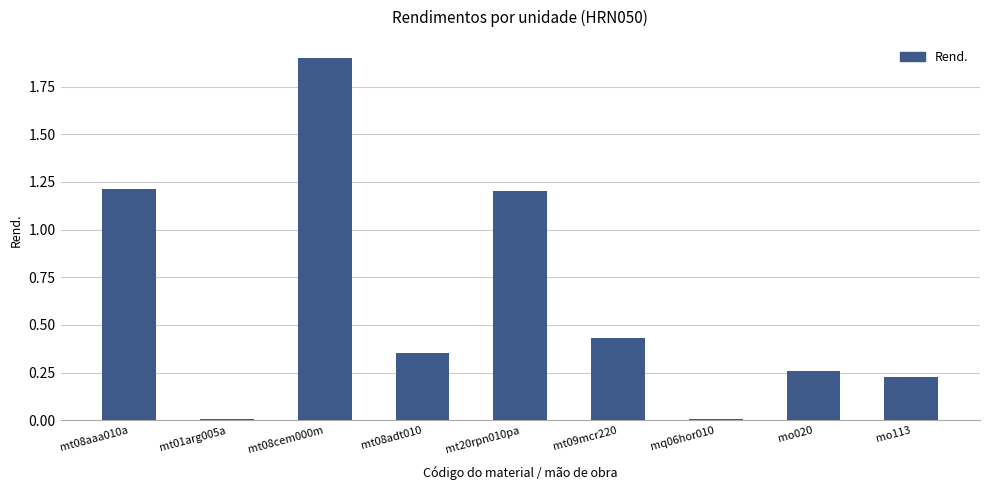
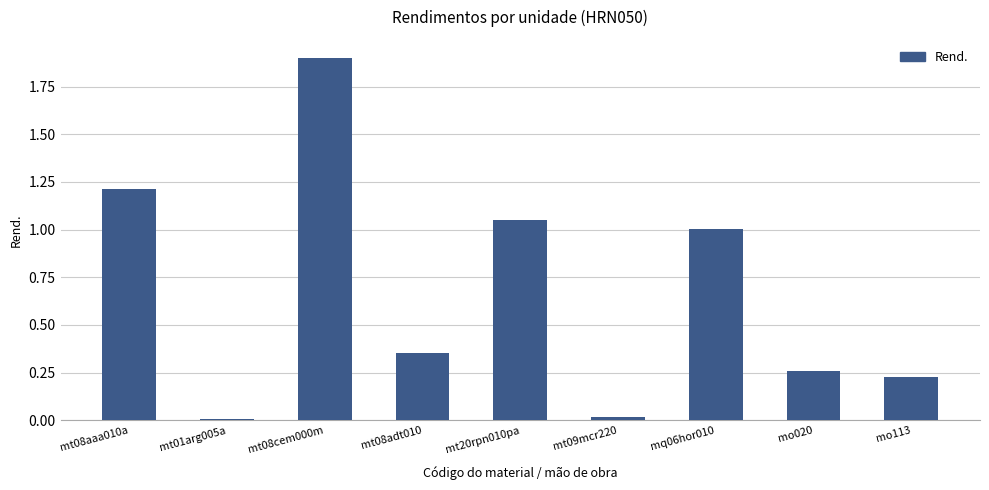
  {
    "mt08aaa010a": 1.21,
    "mt08cem000m": 1.90,
    "mt08adt010": 0.35,
-   "mt20rpn010pa": 1.20,
-   "mt09mcr220": 0.43,
-   "mq06hor010": 0.01,
+   "mt20rpn010pa": 1.05,
+   "mt09mcr220": 0.02,
+   "mq06hor010": 1.01,
    "mo020": 0.26,
    "mo113": 0.23
  }
